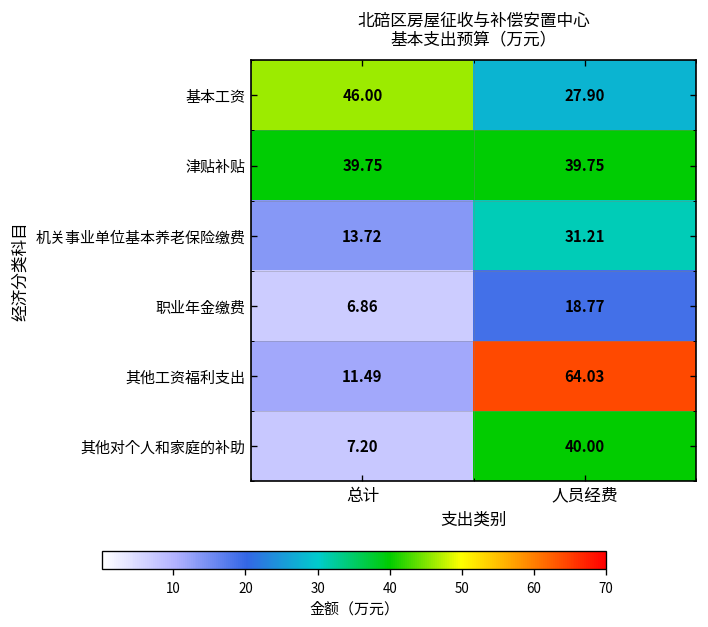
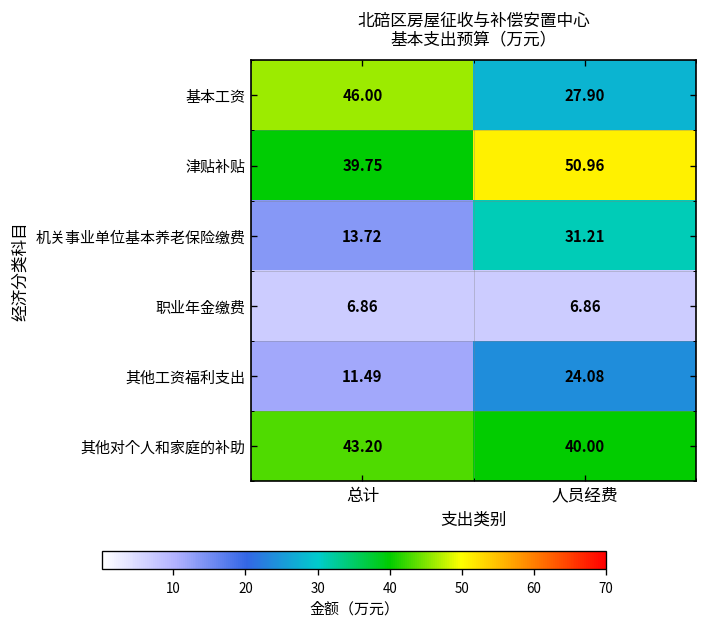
  {
    "基本工资": {
      "总计": 46.00,
      "人员经费": 27.90
    },
    "津贴补贴": {
      "总计": 39.75,
-     "人员经费": 39.75
+     "人员经费": 50.96
    },
    "机关事业单位基本养老保险缴费": {
      "总计": 13.72,
      "人员经费": 31.21
    },
    "职业年金缴费": {
      "总计": 6.86,
-     "人员经费": 18.77
+     "人员经费": 6.86
    },
    "其他工资福利支出": {
      "总计": 11.49,
-     "人员经费": 64.03
+     "人员经费": 24.08
    },
    "其他对个人和家庭的补助": {
-     "总计": 7.20,
+     "总计": 43.20,
      "人员经费": 40.00
    }
  }
